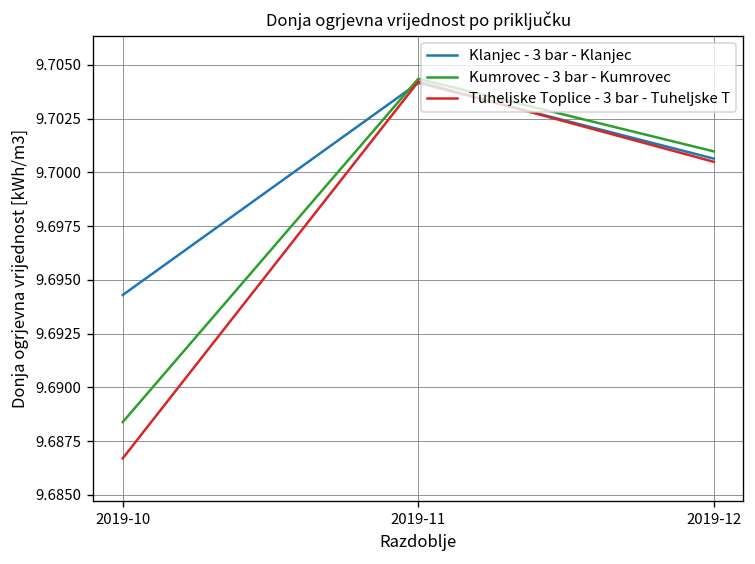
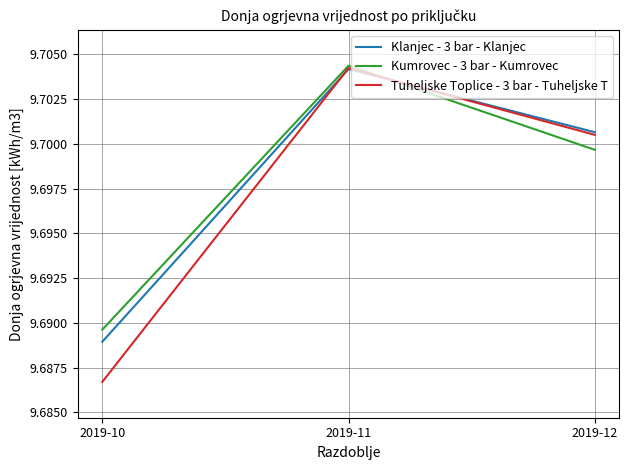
  {
    "Klanjec - 3 bar - Klanjec": {
-     "2019-10": 9.6943,
+     "2019-10": 9.6889,
      "2019-12": 9.7006
    },
    "Kumrovec - 3 bar - Kumrovec": {
-     "2019-10": 9.6884,
-     "2019-12": 9.7010
+     "2019-10": 9.6896,
+     "2019-12": 9.6997
    },
    "Tuheljske Toplice - 3 bar - Tuheljske T": {
      "2019-10": 9.6867,
      "2019-12": 9.7005
    }
  }
